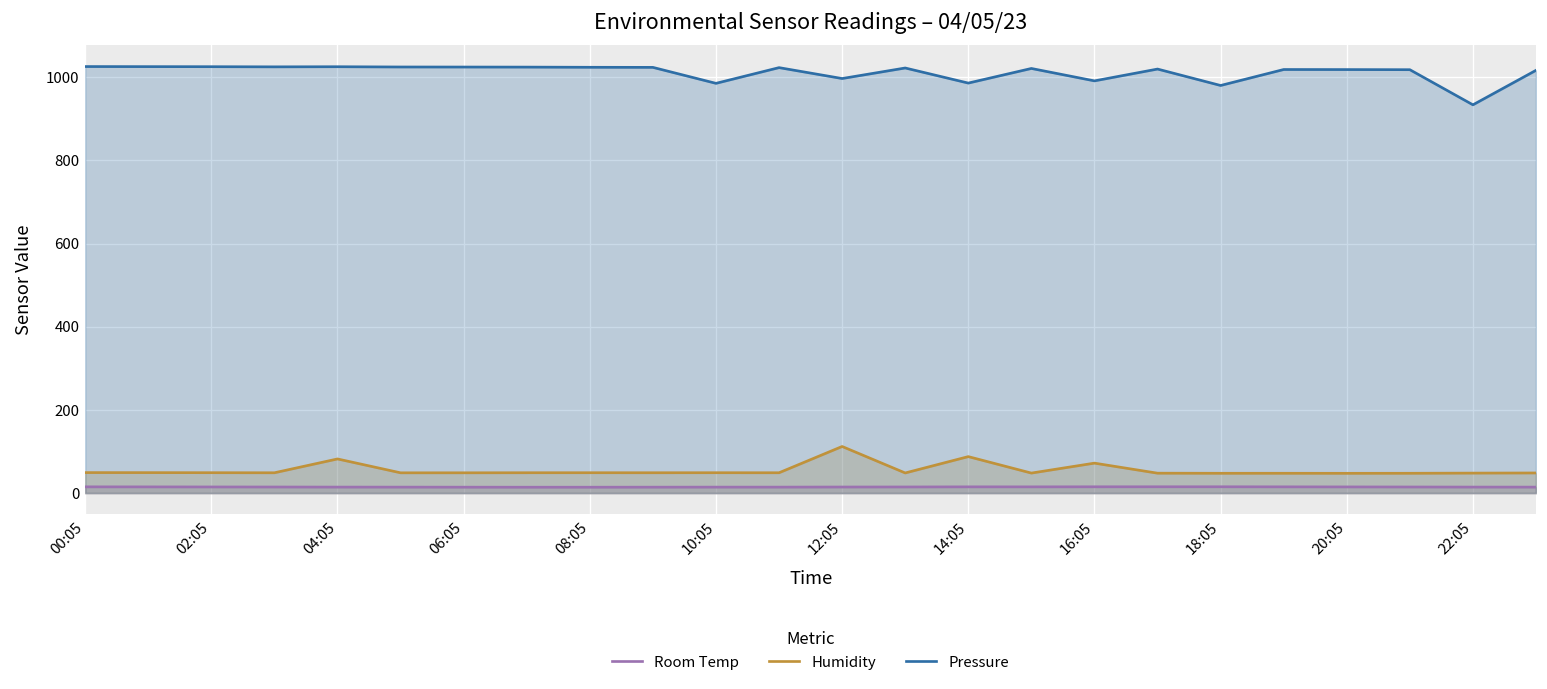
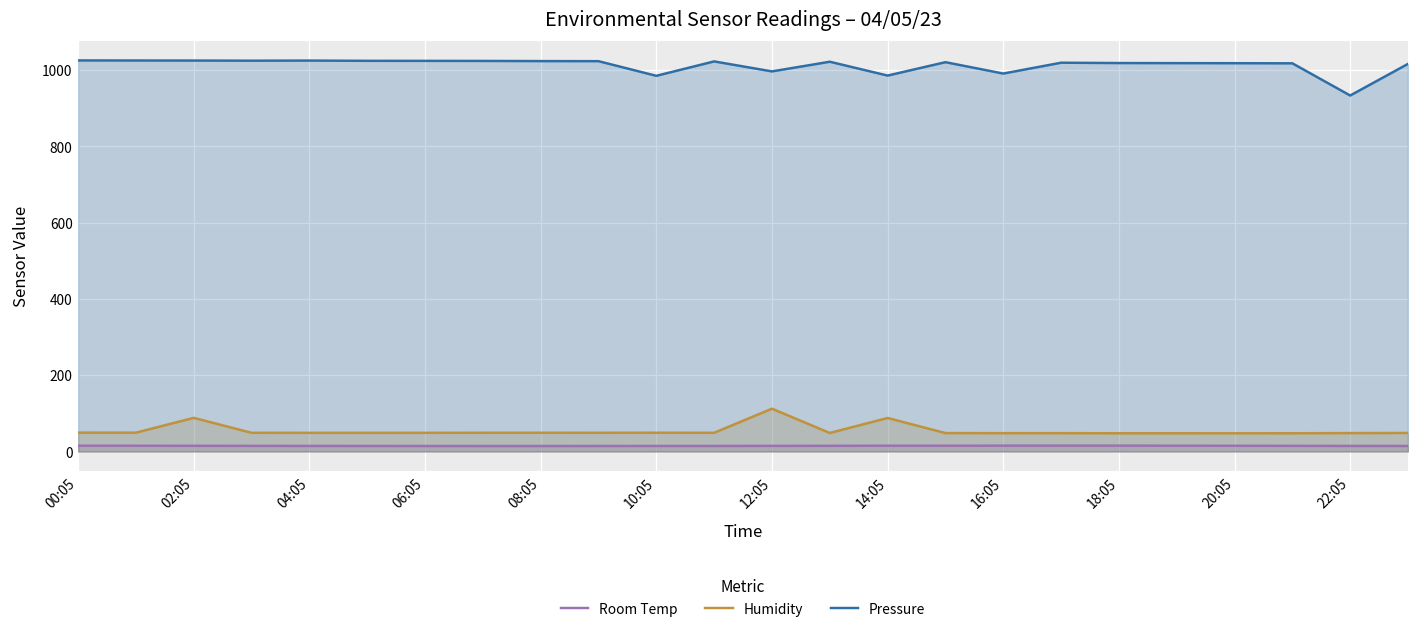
  {
    "Room Temp": {
      "00:05": 10,
      "02:05": 10,
      "04:05": 10,
      "06:05": 10,
      "08:05": 10,
      "10:05": 10,
      "12:05": 10,
      "14:05": 10,
      "16:05": 20,
      "18:05": 20,
      "20:05": 10,
      "22:05": 10
    },
    "Humidity": {
      "00:05": 50,
-     "02:05": 50,
-     "04:05": 80,
+     "02:05": 90,
+     "04:05": 50,
      "06:05": 50,
      "08:05": 50,
      "10:05": 50,
      "12:05": 110,
      "14:05": 90,
-     "16:05": 70,
+     "16:05": 50,
      "18:05": 50,
      "20:05": 50,
      "22:05": 50
    },
    "Pressure": {
      "00:05": 1030,
      "02:05": 1030,
      "04:05": 1030,
      "06:05": 1020,
      "08:05": 1020,
      "10:05": 990,
      "12:05": 1000,
      "14:05": 990,
      "16:05": 990,
-     "18:05": 980,
+     "18:05": 1020,
      "20:05": 1020,
      "22:05": 930
    }
  }
